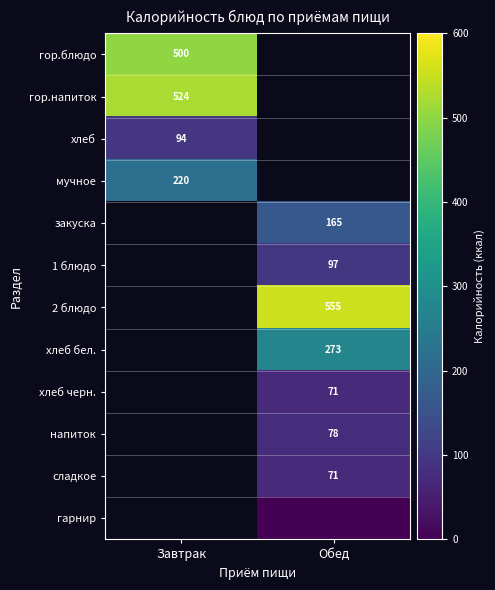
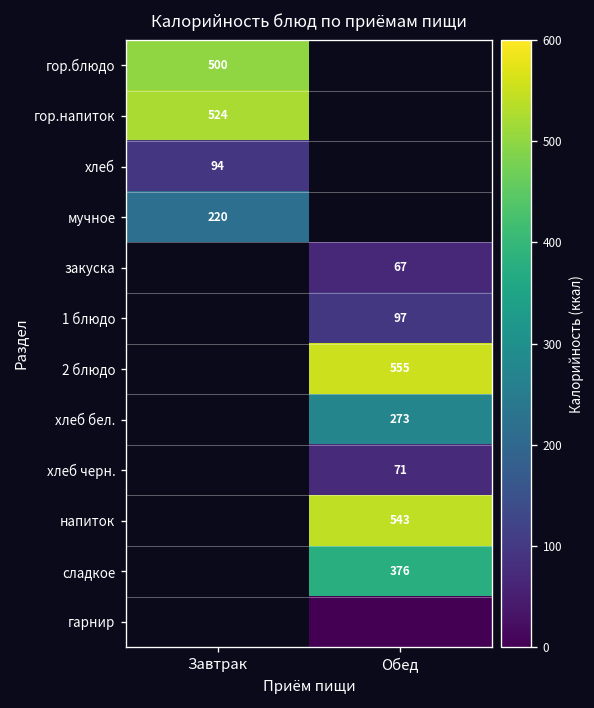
  {
    "гор.блюдо": {
      "Завтрак": 500
    },
    "гор.напиток": {
      "Завтрак": 524
    },
    "хлеб": {
      "Завтрак": 94
    },
    "мучное": {
      "Завтрак": 220
    },
    "закуска": {
-     "Обед": 165
+     "Обед": 67
    },
    "1 блюдо": {
      "Обед": 97
    },
    "2 блюдо": {
      "Обед": 555
    },
    "хлеб бел.": {
      "Обед": 273
    },
    "хлеб черн.": {
      "Обед": 71
    },
    "напиток": {
-     "Обед": 78
+     "Обед": 543
    },
    "сладкое": {
-     "Обед": 71
+     "Обед": 376
    }
  }
